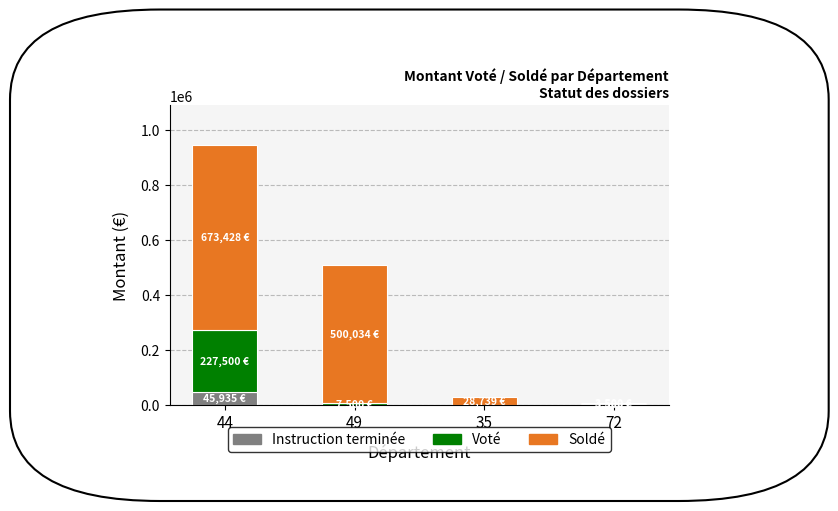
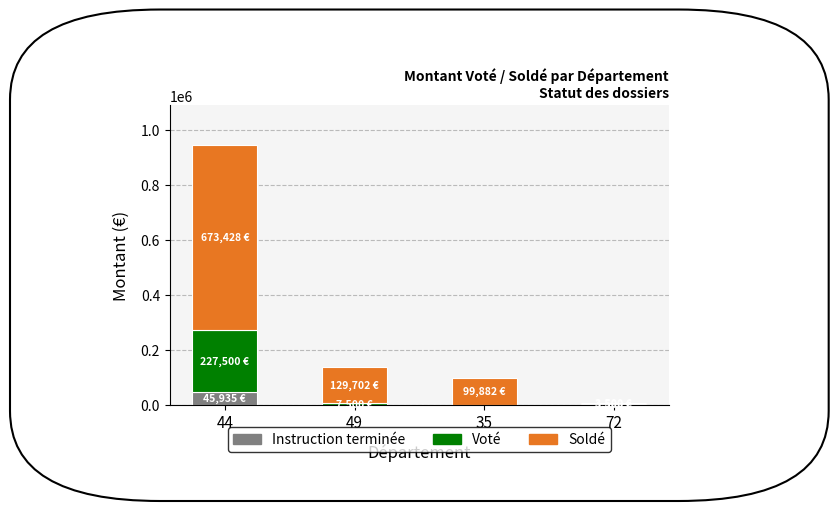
  {
    "Instruction terminée": {
      "44": "45,935"
    },
    "Voté": {
      "44": "227,500",
      "49": "7,500"
    },
    "Soldé": {
      "44": "673,428",
-     "49": "500,034",
-     "35": "28,739"
+     "49": "129,702",
+     "35": "99,882"
    }
  }
